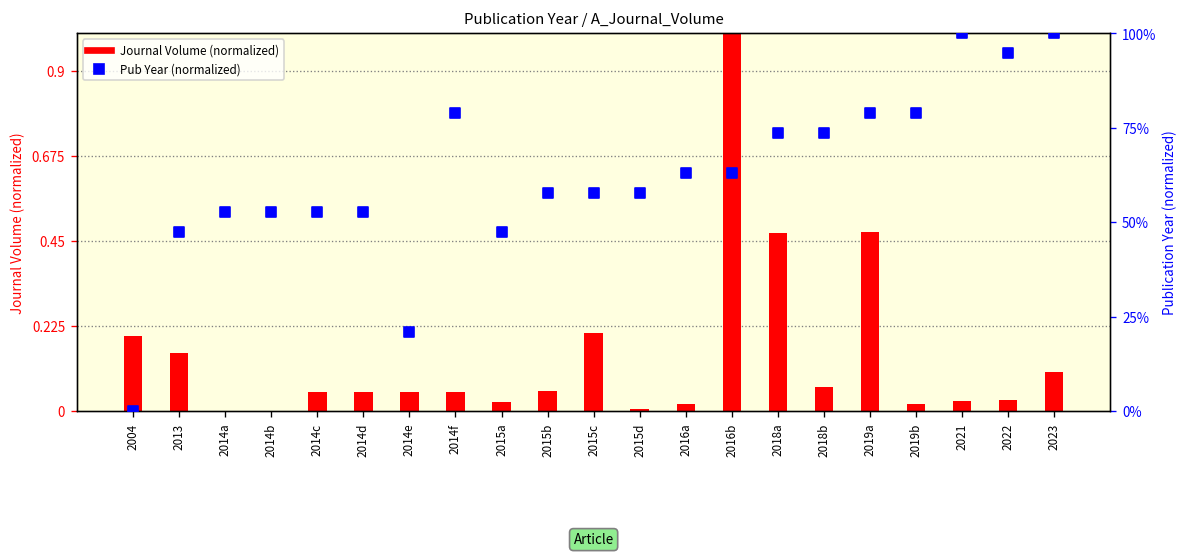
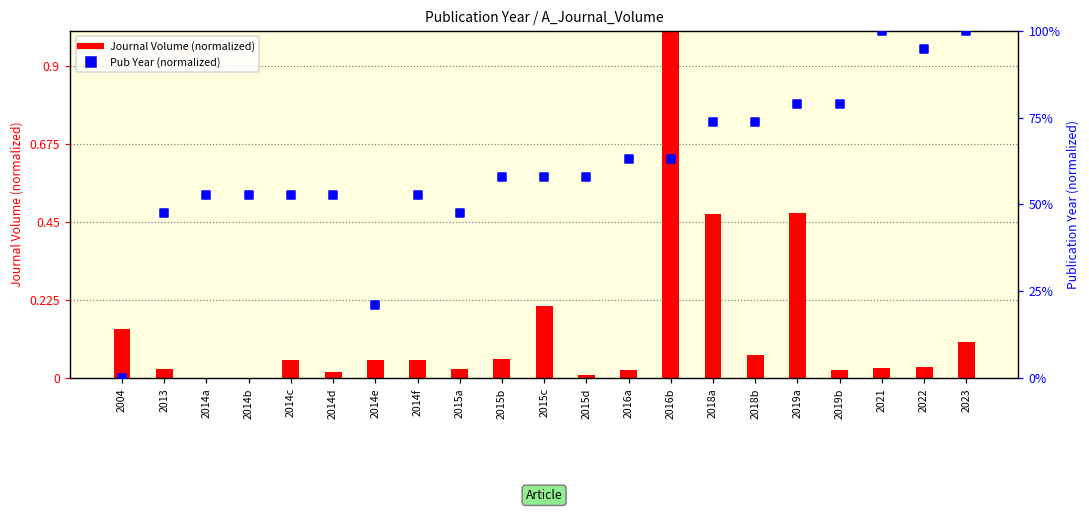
  {
    "Journal Volume (normalized)": {
-     "2004": "0.20",
-     "2013": "0.15",
+     "2004": "0.14",
+     "2013": "0.02",
      "2014a": "0.00",
      "2014b": "0.00",
      "2014c": "0.05",
-     "2014d": "0.05",
+     "2014d": "0.02",
      "2014e": "0.05",
      "2014f": "0.05",
      "2015a": "0.02",
      "2015b": "0.05",
      "2015c": "0.21",
      "2016a": "0.02",
      "2016b": "1.00",
      "2018a": "0.47",
      "2018b": "0.07",
      "2019a": "0.47",
      "2019b": "0.02",
      "2021": "0.03",
      "2022": "0.03",
      "2023": "0.10"
    },
    "Pub Year (normalized)": {
-     "2014f": "79%"
+     "2014f": "53%"
    }
  }
